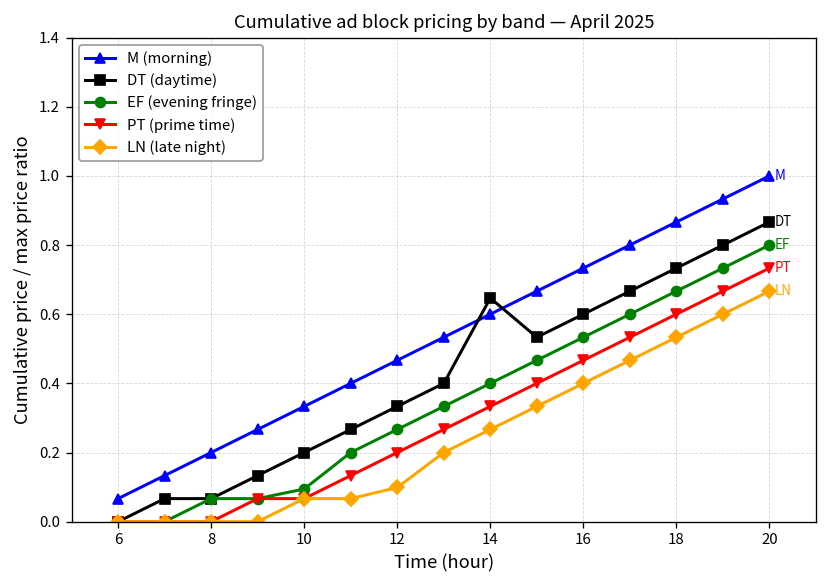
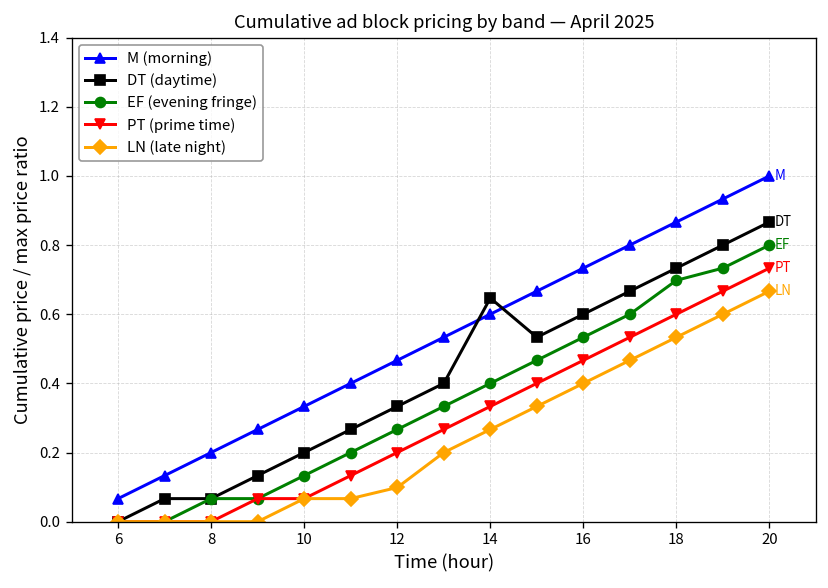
  {
    "M (morning)": {
      "6": 0.07,
      "8": 0.20,
      "10": 0.33,
      "12": 0.47,
      "14": 0.60,
      "16": 0.73,
      "18": 0.87,
      "20": 1.00
    },
    "DT (daytime)": {
      "10": 0.20,
      "12": 0.33,
      "14": 0.65,
      "16": 0.60,
      "18": 0.73,
      "20": 0.87
    },
    "EF (evening fringe)": {
-     "10": 0.09,
+     "10": 0.13,
      "12": 0.27,
      "14": 0.40,
      "16": 0.53,
-     "18": 0.67,
+     "18": 0.70,
      "20": 0.80
    },
    "PT (prime time)": {
      "12": 0.20,
      "14": 0.33,
      "16": 0.47,
      "18": 0.60,
      "20": 0.73
    },
    "LN (late night)": {
      "12": 0.10,
      "14": 0.27,
      "16": 0.40,
      "18": 0.53,
      "20": 0.67
    }
  }
